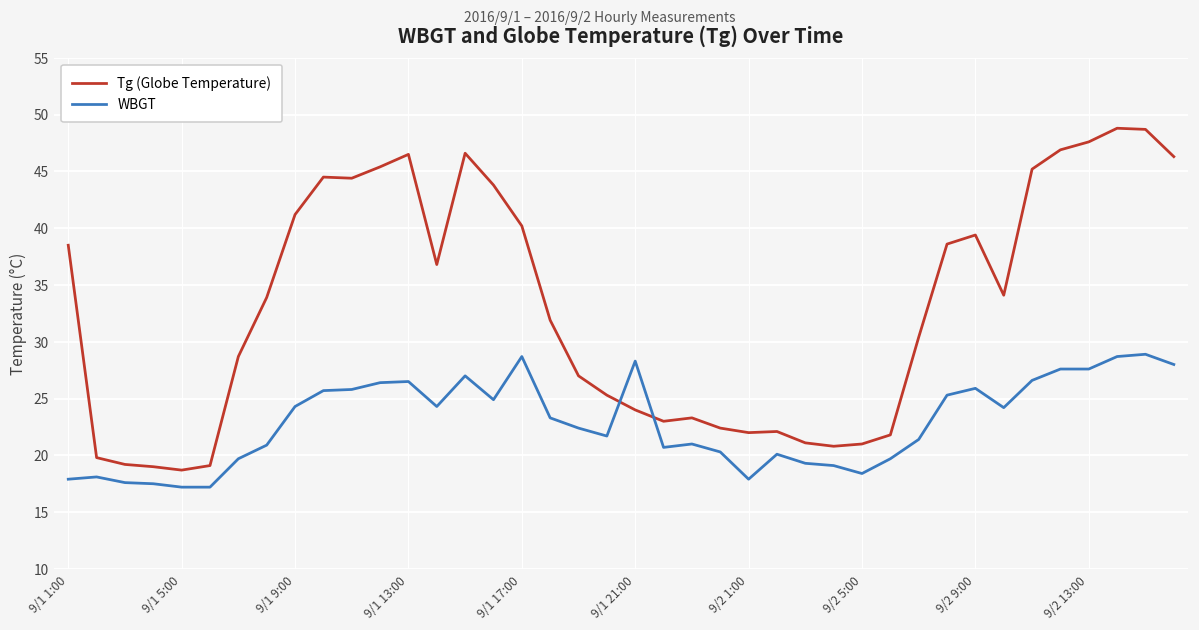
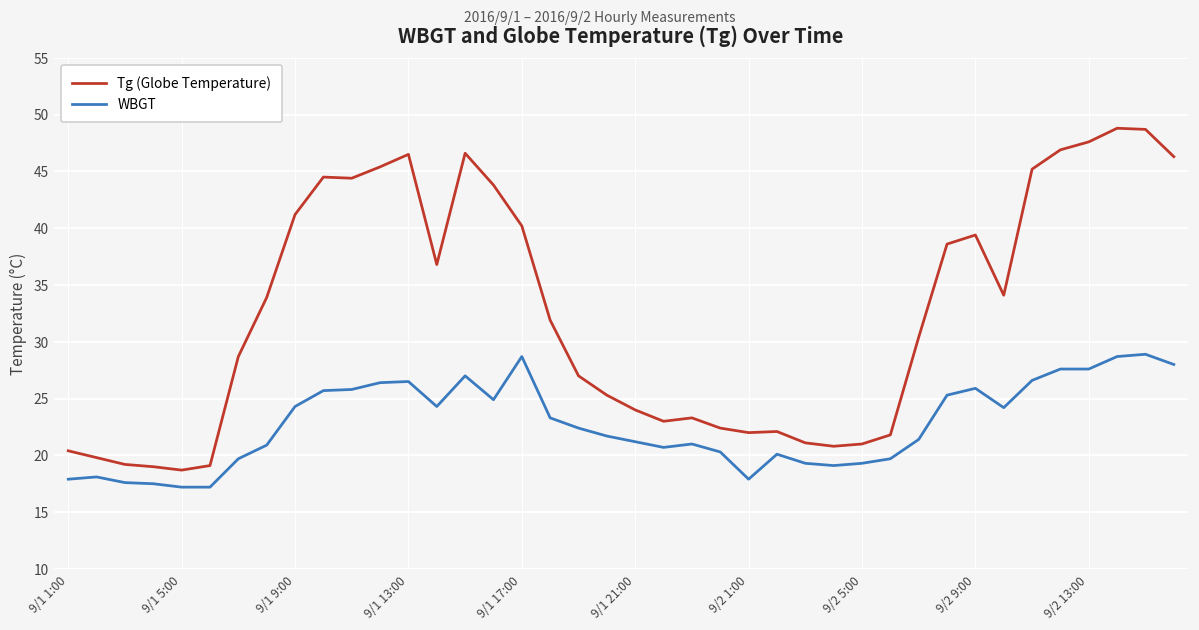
  {
    "Tg (Globe Temperature)": {
-     "9/1 1:00": 38.5,
+     "9/1 1:00": 20.4,
      "9/1 5:00": 18.7,
      "9/1 9:00": 41.2,
      "9/1 13:00": 46.5,
      "9/1 17:00": 40.2,
      "9/1 21:00": 24.0,
      "9/2 1:00": 22.0,
      "9/2 5:00": 21.0,
      "9/2 9:00": 39.4,
      "9/2 13:00": 47.6
    },
    "WBGT": {
      "9/1 1:00": 17.9,
      "9/1 5:00": 17.2,
      "9/1 9:00": 24.3,
      "9/1 13:00": 26.5,
      "9/1 17:00": 28.7,
-     "9/1 21:00": 28.3,
+     "9/1 21:00": 21.2,
      "9/2 1:00": 17.9,
-     "9/2 5:00": 18.4,
+     "9/2 5:00": 19.3,
      "9/2 9:00": 25.9,
      "9/2 13:00": 27.6
    }
  }
